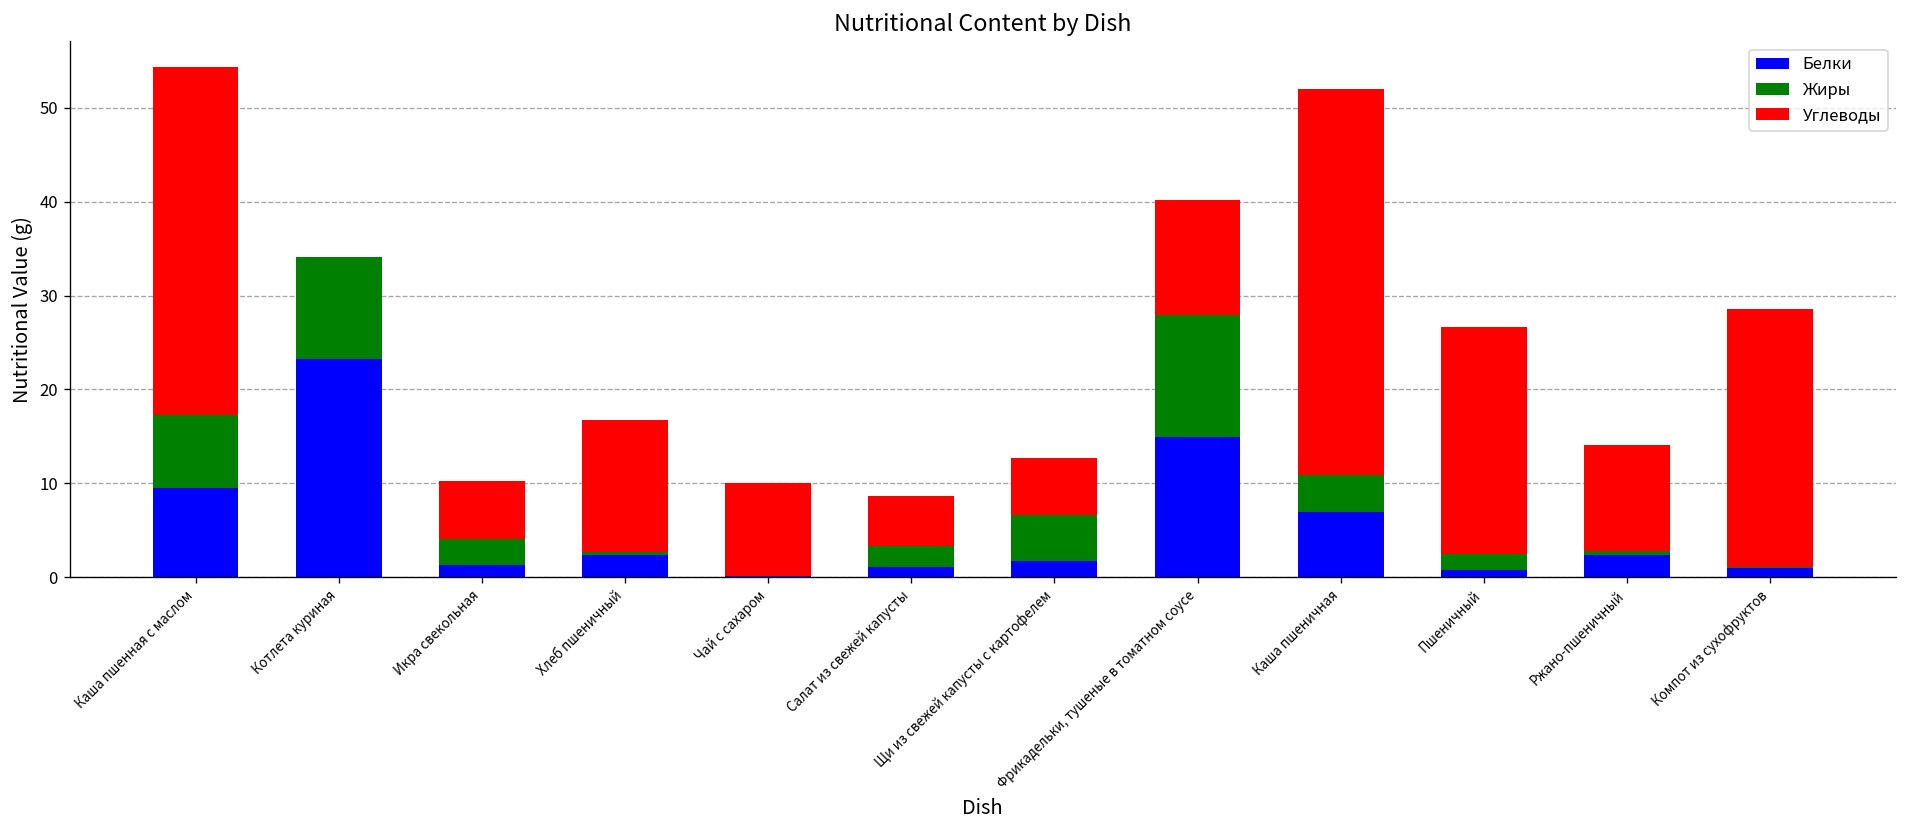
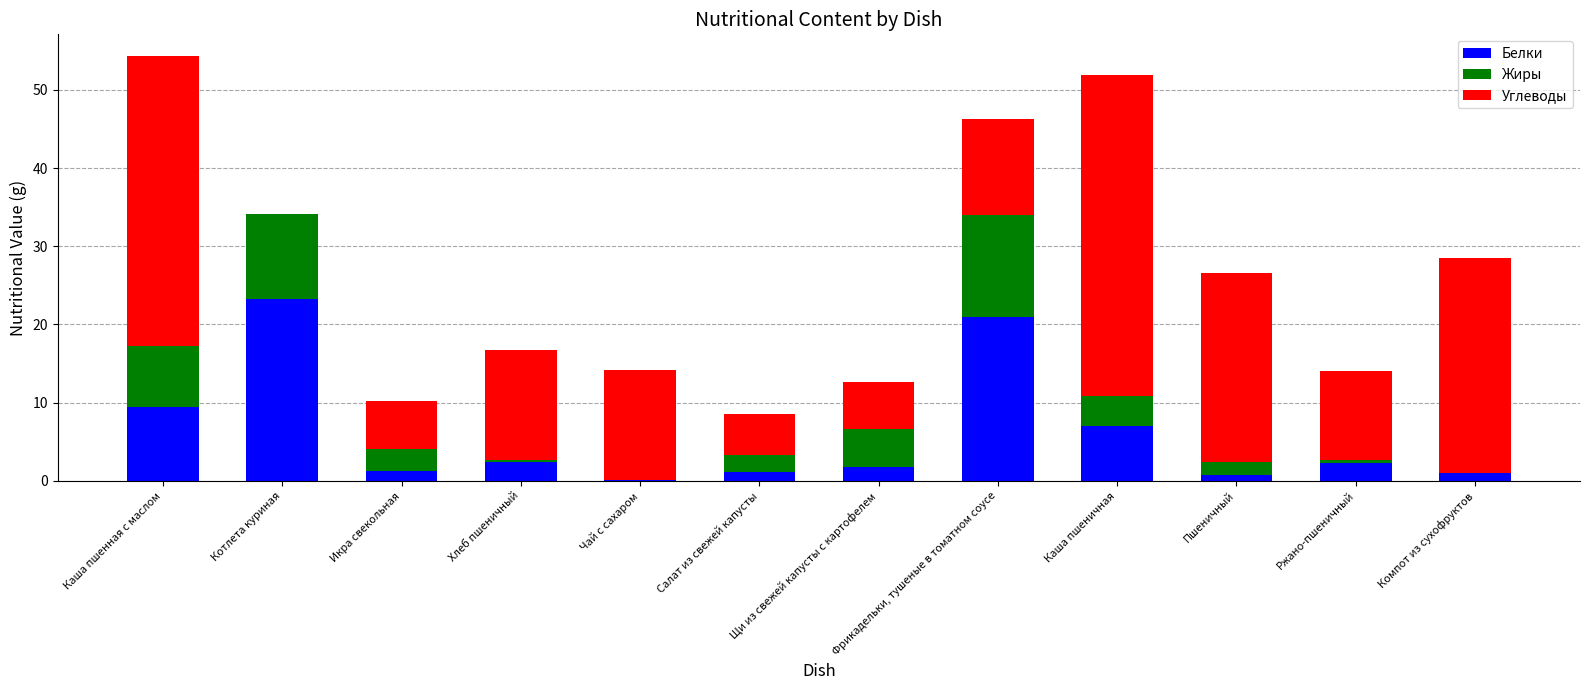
  {
    "Белки": {
      "Каша пшенная с маслом": 10,
      "Котлета куриная": 23,
      "Икра свекольная": 1,
      "Хлеб пшеничный": 2,
      "Салат из свежей капусты": 1,
      "Щи из свежей капусты с картофелем": 2,
-     "Фрикадельки, тушеные в томатном соусе": 15,
+     "Фрикадельки, тушеные в томатном соусе": 21,
      "Каша пшеничная": 7,
      "Пшеничный": 1,
      "Ржано-пшеничный": 2,
      "Компот из сухофруктов": 1
    },
    "Жиры": {
      "Каша пшенная с маслом": 8,
      "Котлета куриная": 11,
      "Икра свекольная": 3,
      "Салат из свежей капусты": 2,
      "Щи из свежей капусты с картофелем": 5,
      "Фрикадельки, тушеные в томатном соусе": 13,
      "Каша пшеничная": 4,
      "Пшеничный": 2,
      "Ржано-пшеничный": 0
    },
    "Углеводы": {
      "Каша пшенная с маслом": 37,
      "Котлета куриная": 0,
      "Икра свекольная": 6,
      "Хлеб пшеничный": 14,
-     "Чай с сахаром": 10,
+     "Чай с сахаром": 14,
      "Салат из свежей капусты": 5,
      "Щи из свежей капусты с картофелем": 6,
      "Фрикадельки, тушеные в томатном соусе": 12,
      "Каша пшеничная": 41,
      "Пшеничный": 24,
      "Ржано-пшеничный": 11,
      "Компот из сухофруктов": 27
    }
  }
